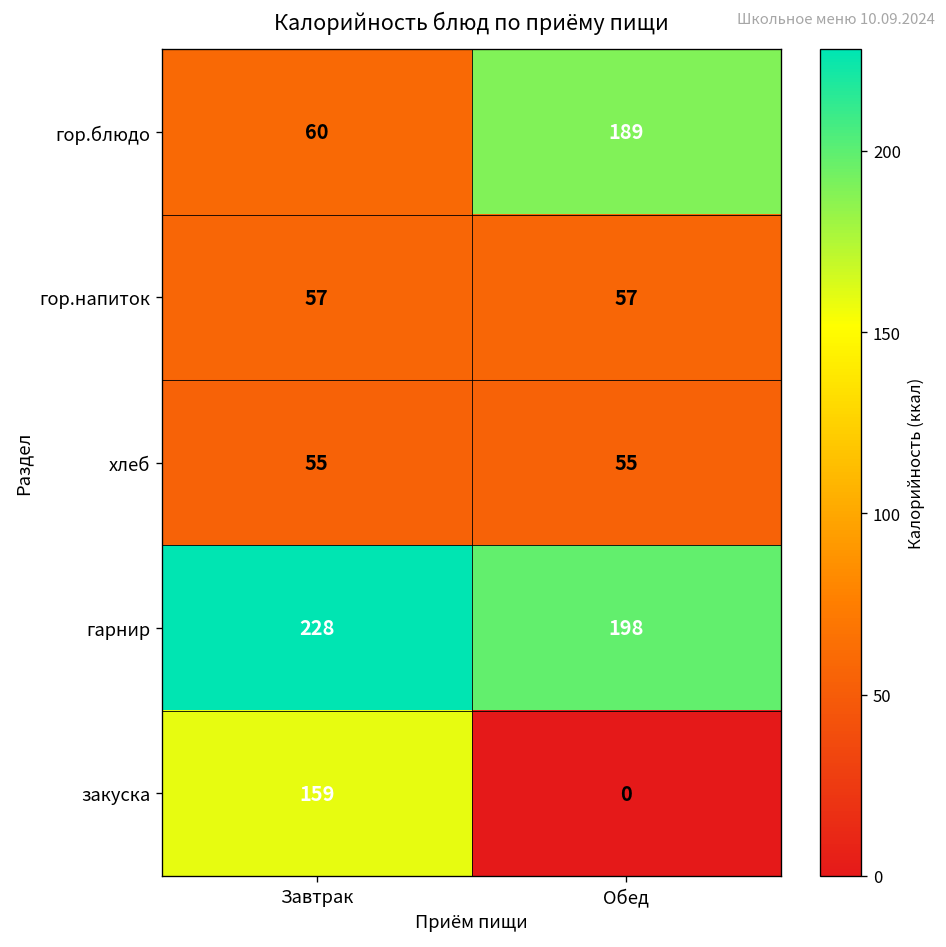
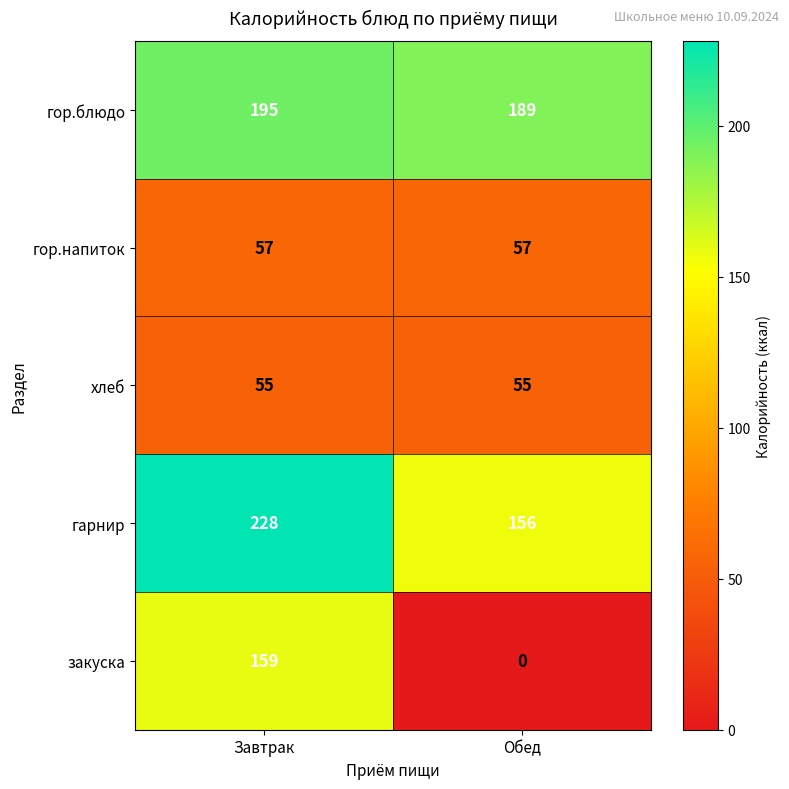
  {
    "гор.блюдо": {
-     "Завтрак": 60,
+     "Завтрак": 195,
      "Обед": 189
    },
    "гор.напиток": {
      "Завтрак": 57,
      "Обед": 57
    },
    "хлеб": {
      "Завтрак": 55,
      "Обед": 55
    },
    "гарнир": {
      "Завтрак": 228,
-     "Обед": 198
+     "Обед": 156
    },
    "закуска": {
      "Завтрак": 159,
      "Обед": 0
    }
  }
